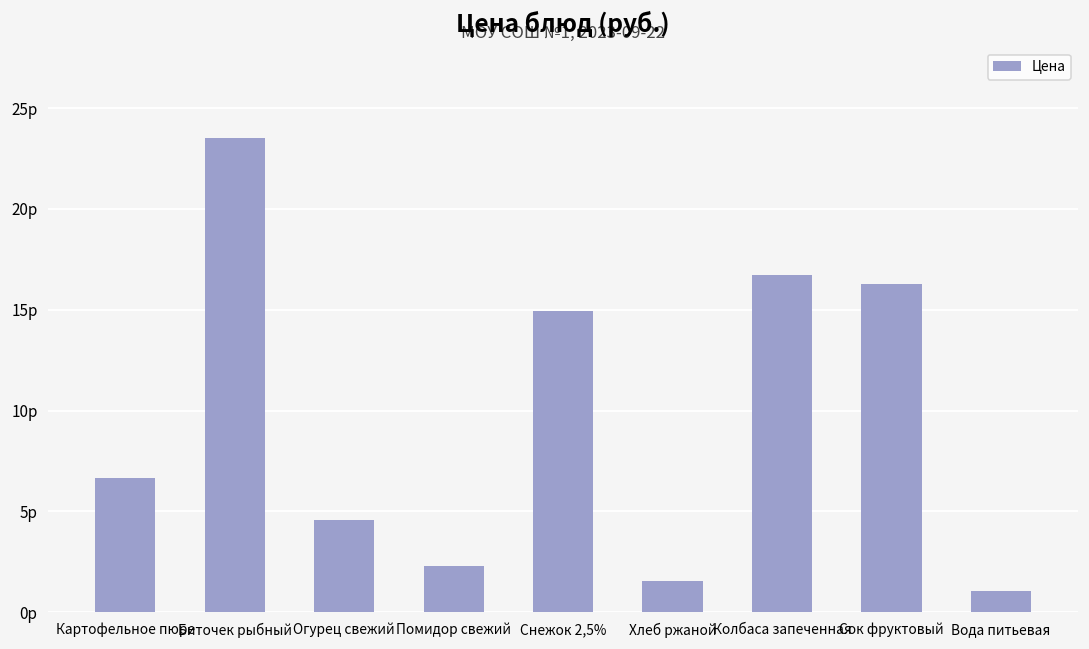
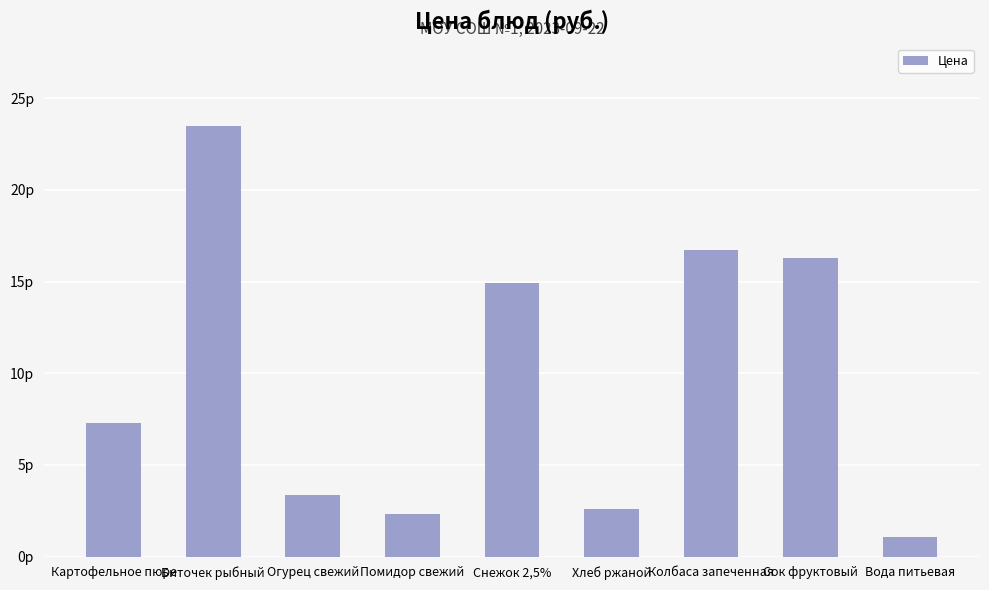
  {
-   "Картофельное пюре": "6.7р",
+   "Картофельное пюре": "7.3р",
    "Биточек рыбный": "23.5р",
-   "Огурец свежий": "4.6р",
+   "Огурец свежий": "3.4р",
    "Помидор свежий": "2.3р",
    "Снежок 2,5%": "14.9р",
-   "Хлеб ржаной": "1.6р",
+   "Хлеб ржаной": "2.6р",
    "Колбаса запеченная": "16.7р",
    "Сок фруктовый": "16.3р",
    "Вода питьевая": "1.1р"
  }
